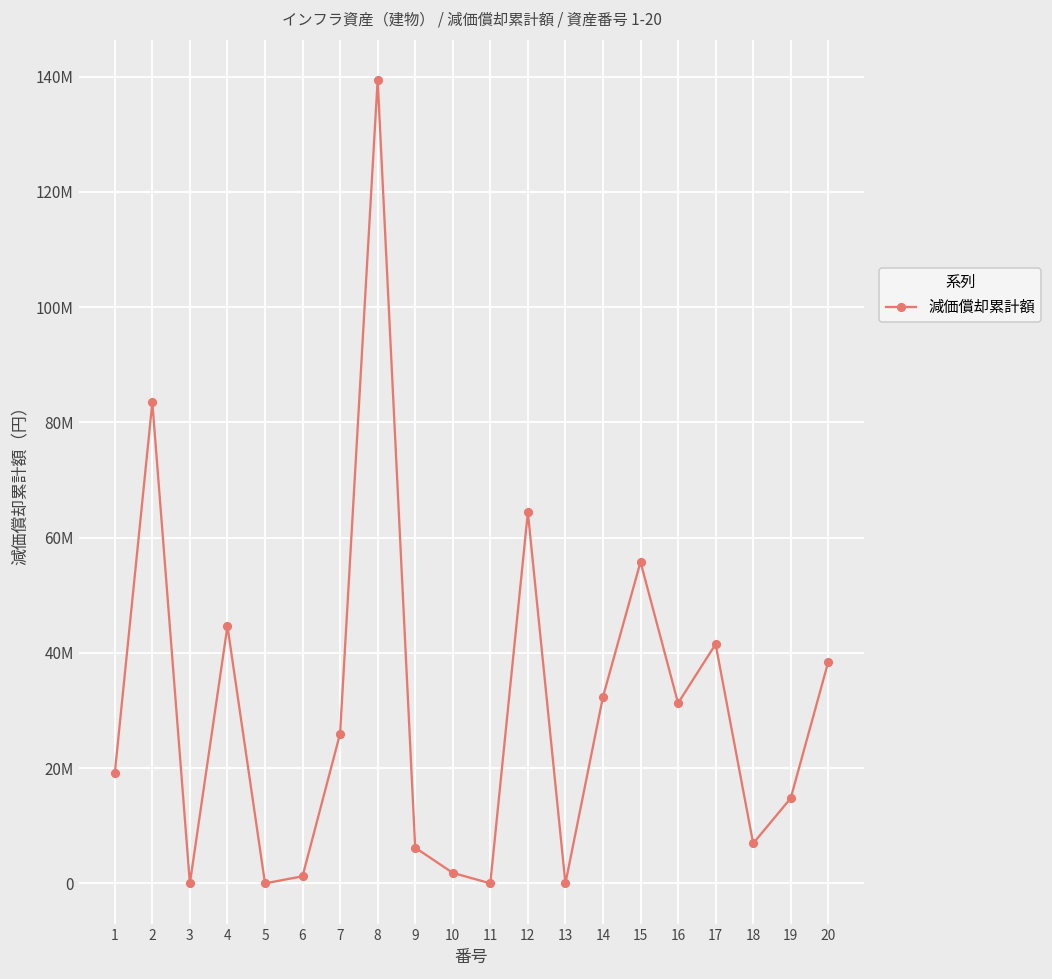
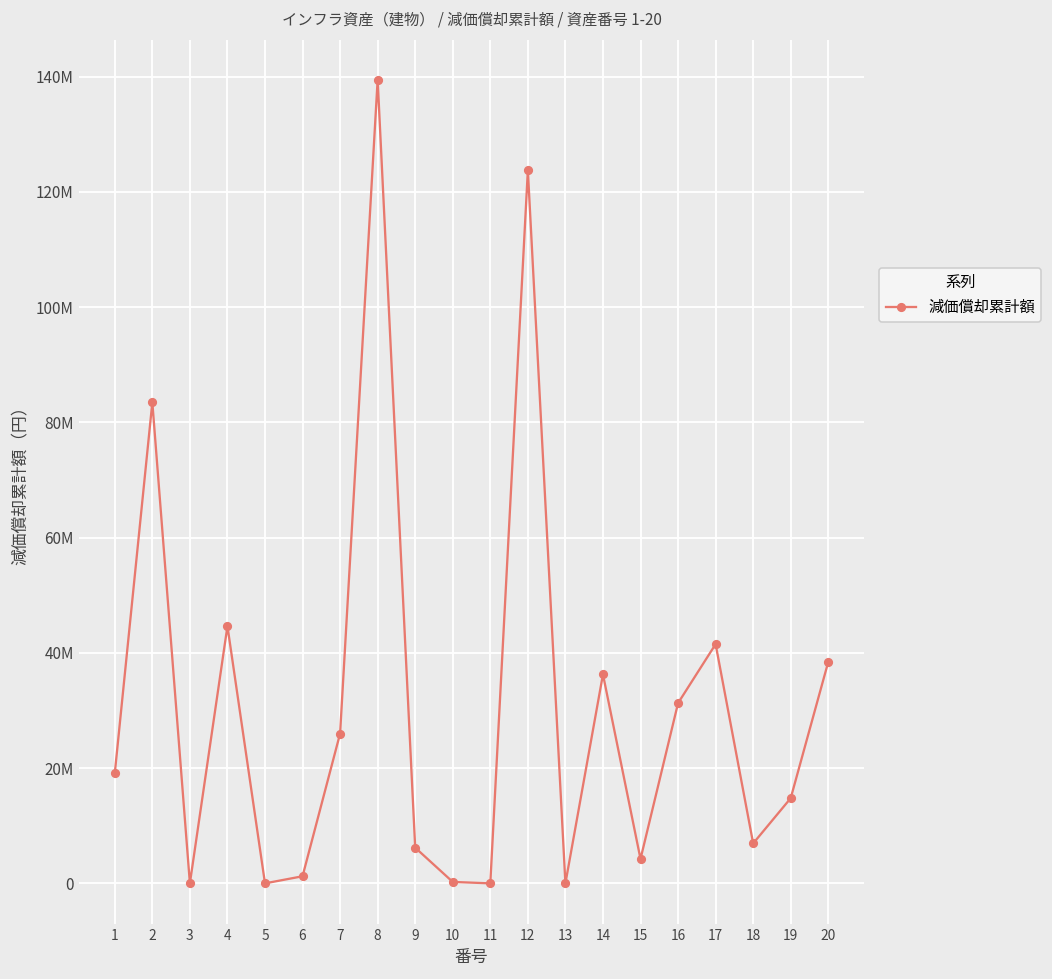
  {
    "1": 19000000,
    "2": 83000000,
    "3": 0,
    "4": 45000000,
    "5": 0,
    "6": 1000000,
    "7": 26000000,
    "8": 139000000,
    "9": 6000000,
-   "10": 2000000,
+   "10": 0,
    "11": 0,
-   "12": 64000000,
+   "12": 124000000,
    "13": 0,
-   "14": 32000000,
-   "15": 56000000,
+   "14": 36000000,
+   "15": 4000000,
    "16": 31000000,
    "17": 42000000,
    "18": 7000000,
    "19": 15000000,
    "20": 38000000
  }
